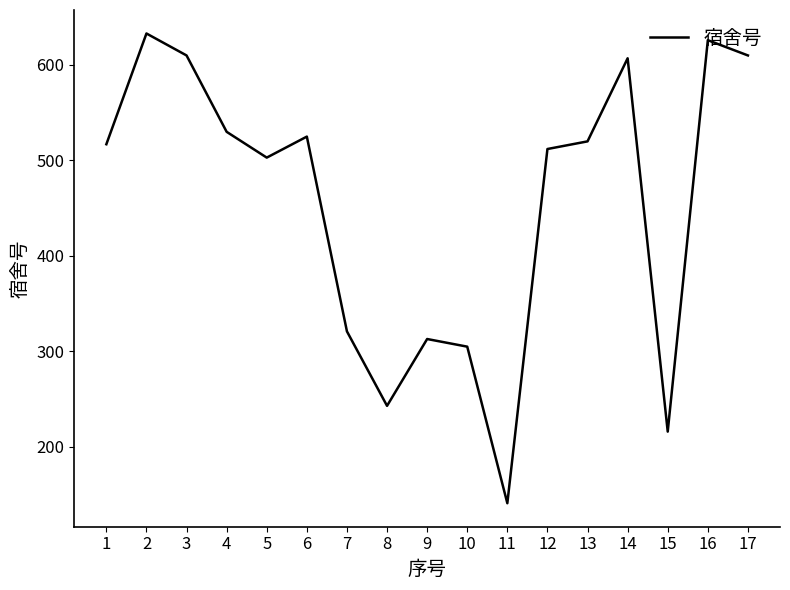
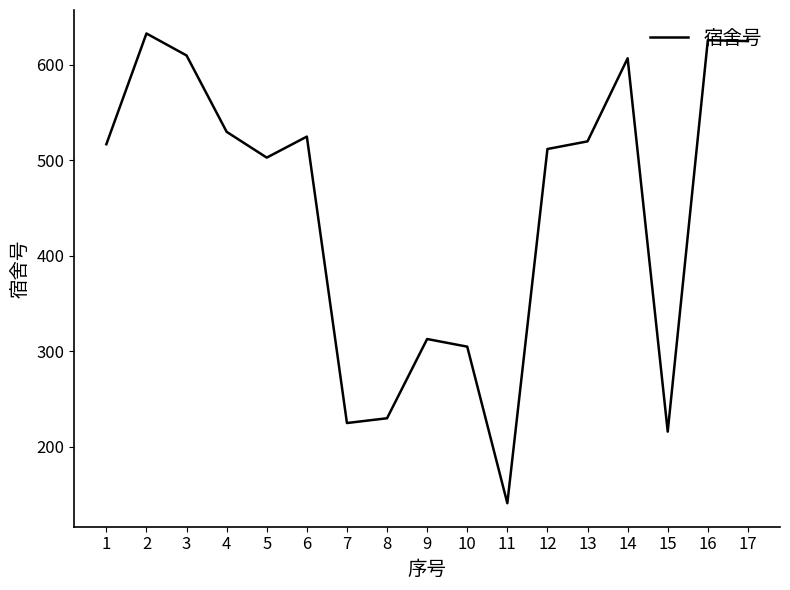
  {
    "1": 520,
    "2": 630,
    "3": 610,
    "4": 530,
    "5": 500,
    "6": 530,
-   "7": 320,
-   "8": 240,
+   "7": 230,
+   "8": 230,
    "9": 310,
    "10": 310,
    "11": 140,
    "12": 510,
    "13": 520,
    "14": 610,
    "15": 220,
    "16": 630,
-   "17": 610
+   "17": 630
  }
